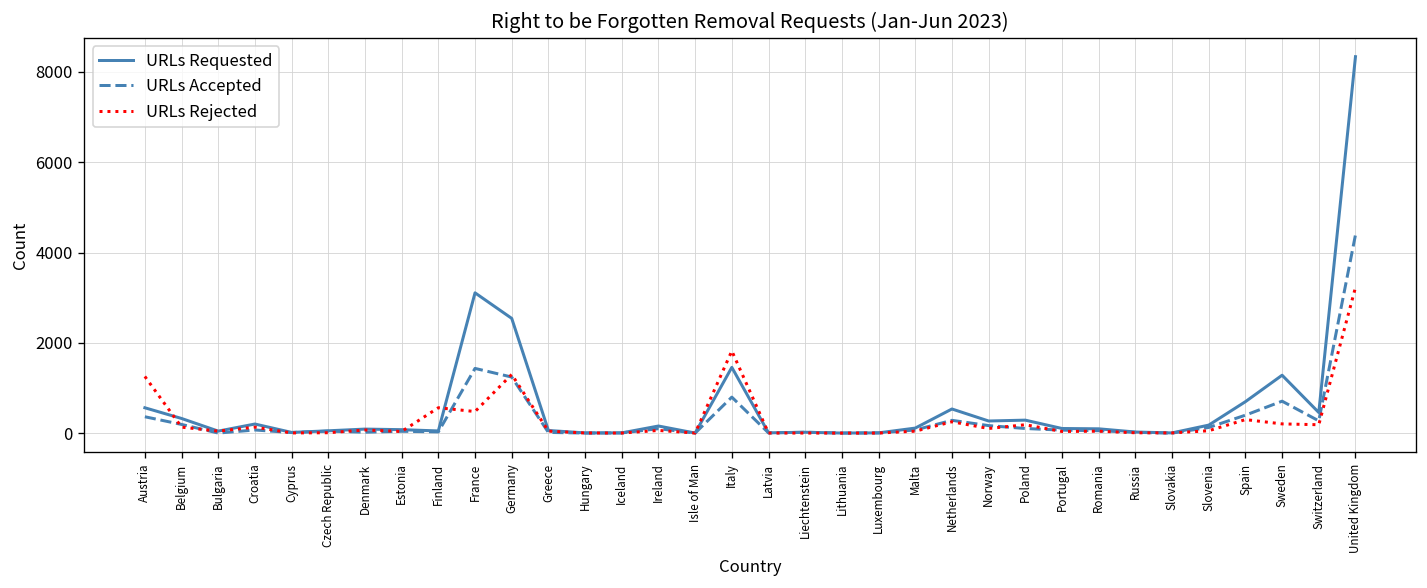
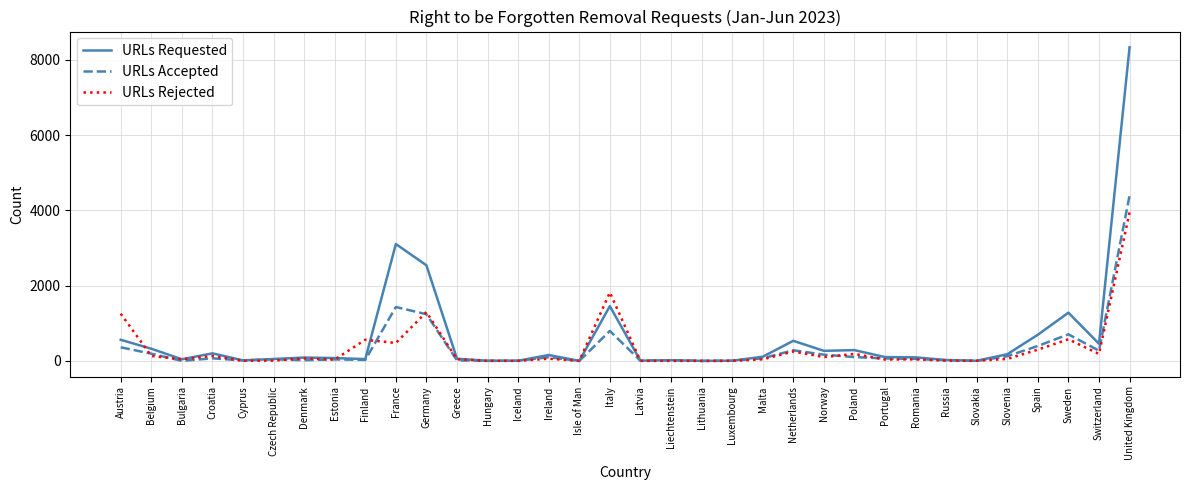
  {
    "URLs Rejected": {
      "Austria": 1300,
      "Finland": 600,
      "France": 500,
      "Italy": 1800,
      "Poland": 200,
      "Slovenia": 100,
      "Spain": 300,
-     "Sweden": 200,
+     "Sweden": 600,
      "Switzerland": 200,
-     "United Kingdom": 3200
+     "United Kingdom": 3900
    }
  }
